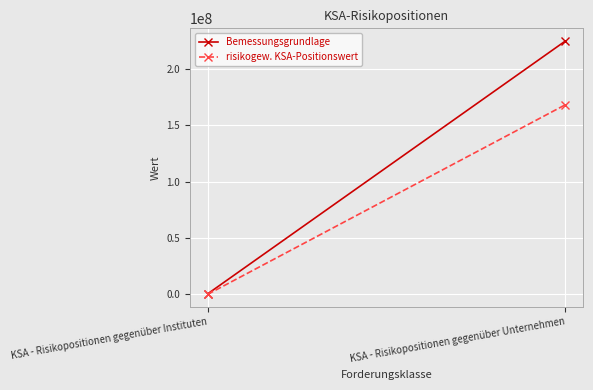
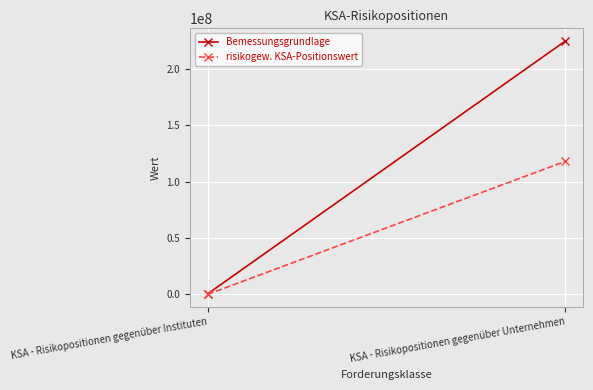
  {
    "Bemessungsgrundlage": {
      "KSA - Risikopositionen gegenüber Unternehmen": 225000000
    },
    "risikogew. KSA-Positionswert": {
-     "KSA - Risikopositionen gegenüber Unternehmen": 168000000
+     "KSA - Risikopositionen gegenüber Unternehmen": 118000000
    }
  }
